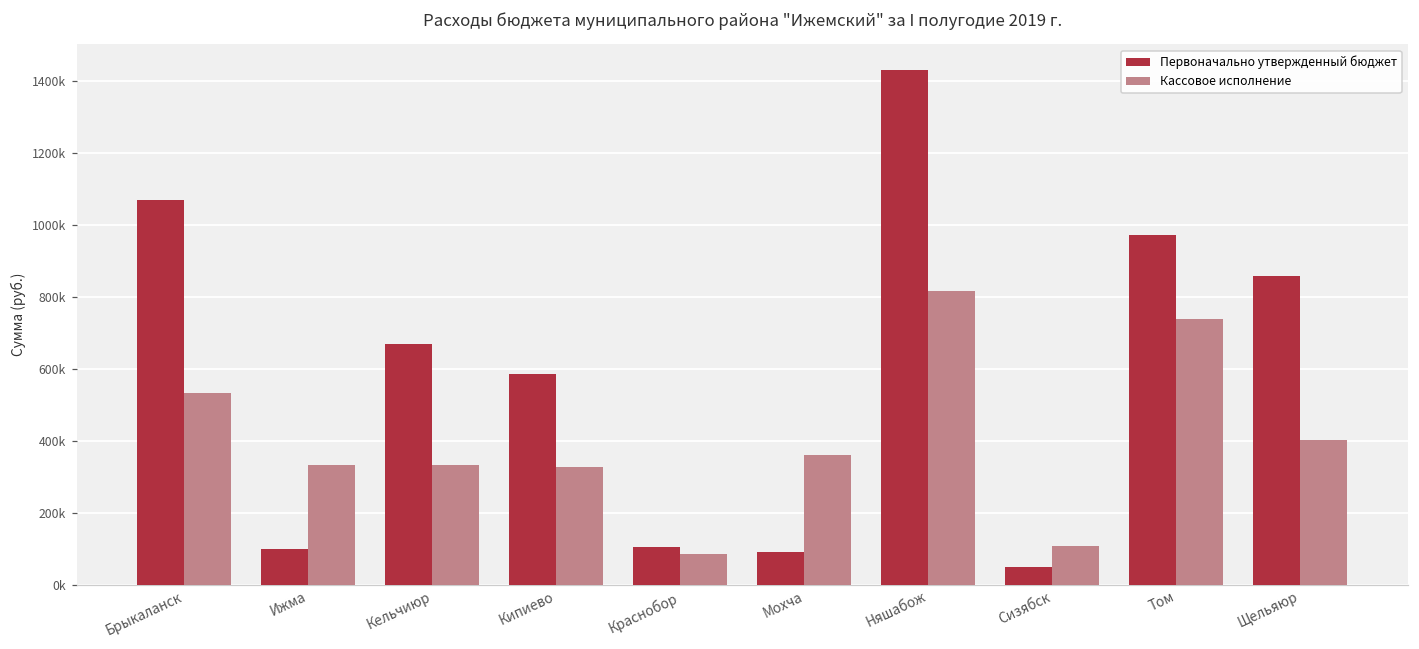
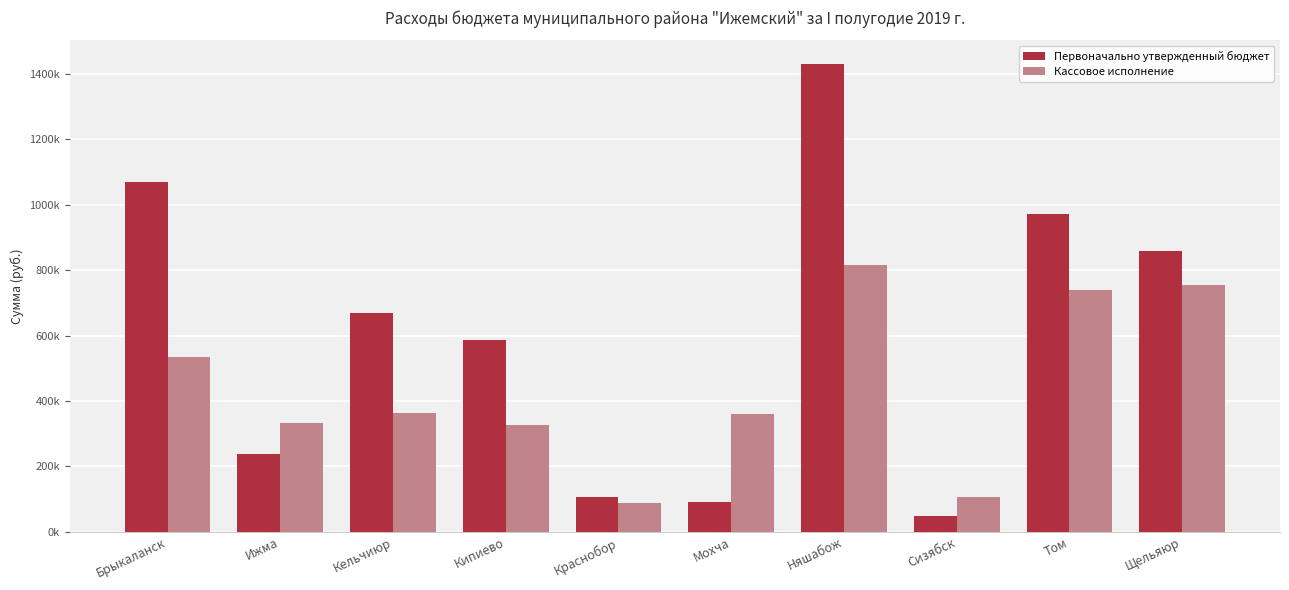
  {
    "Первоначально утвержденный бюджет": {
      "Брыкаланск": 1070000,
-     "Ижма": 100000,
+     "Ижма": 240000,
      "Кельчиюр": 670000,
      "Кипиево": 590000,
      "Краснобор": 110000,
      "Мохча": 90000,
      "Няшабож": 1430000,
      "Сизябск": 50000,
      "Том": 970000,
      "Щельяюр": 860000
    },
    "Кассовое исполнение": {
      "Брыкаланск": 530000,
      "Ижма": 330000,
-     "Кельчиюр": 330000,
+     "Кельчиюр": 360000,
      "Кипиево": 330000,
      "Краснобор": 90000,
      "Мохча": 360000,
      "Няшабож": 820000,
      "Сизябск": 110000,
      "Том": 740000,
-     "Щельяюр": 400000
+     "Щельяюр": 750000
    }
  }
